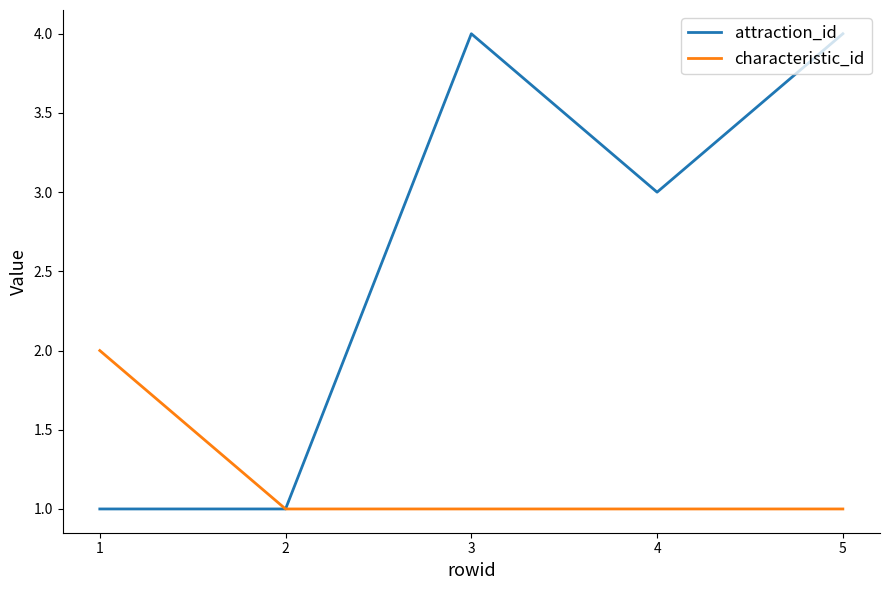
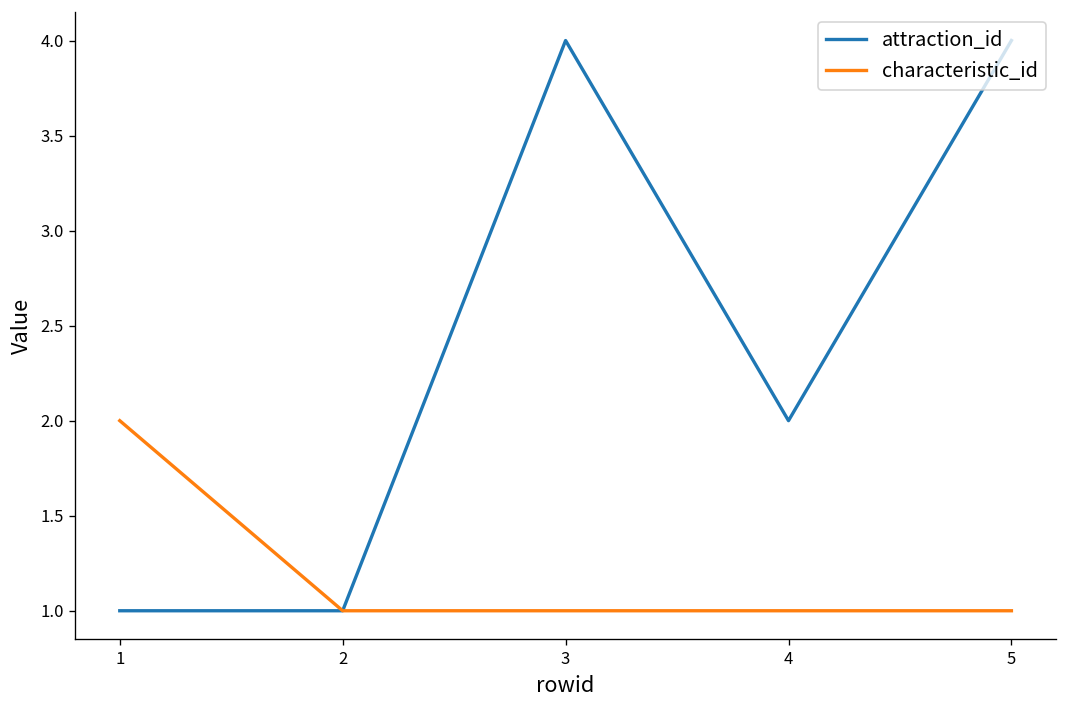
  {
    "attraction_id": {
      "1": 1,
      "3": 4,
-     "4": 3
+     "4": 2
    },
    "characteristic_id": {
      "1": 2,
      "3": 1,
      "4": 1,
      "5": 1
    }
  }
